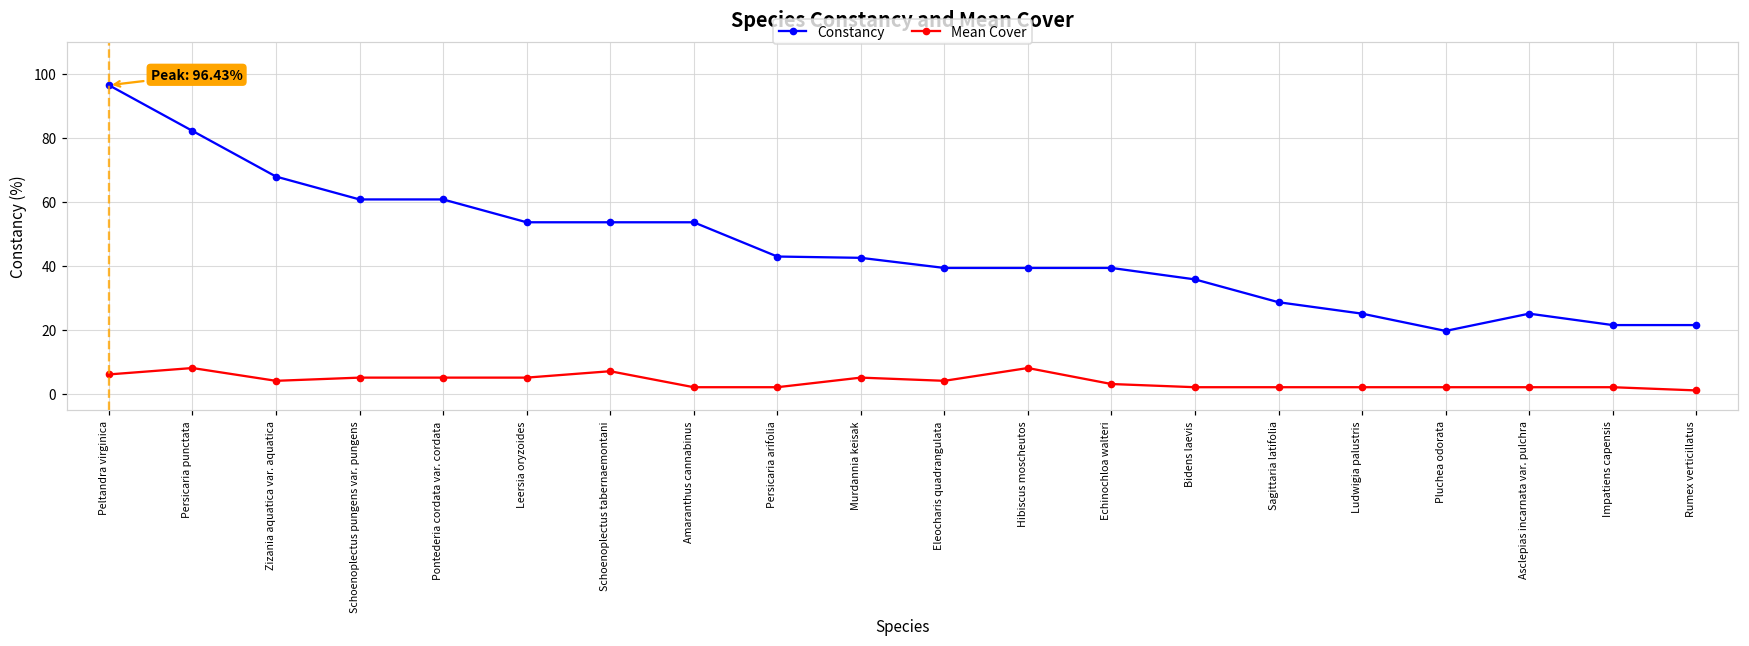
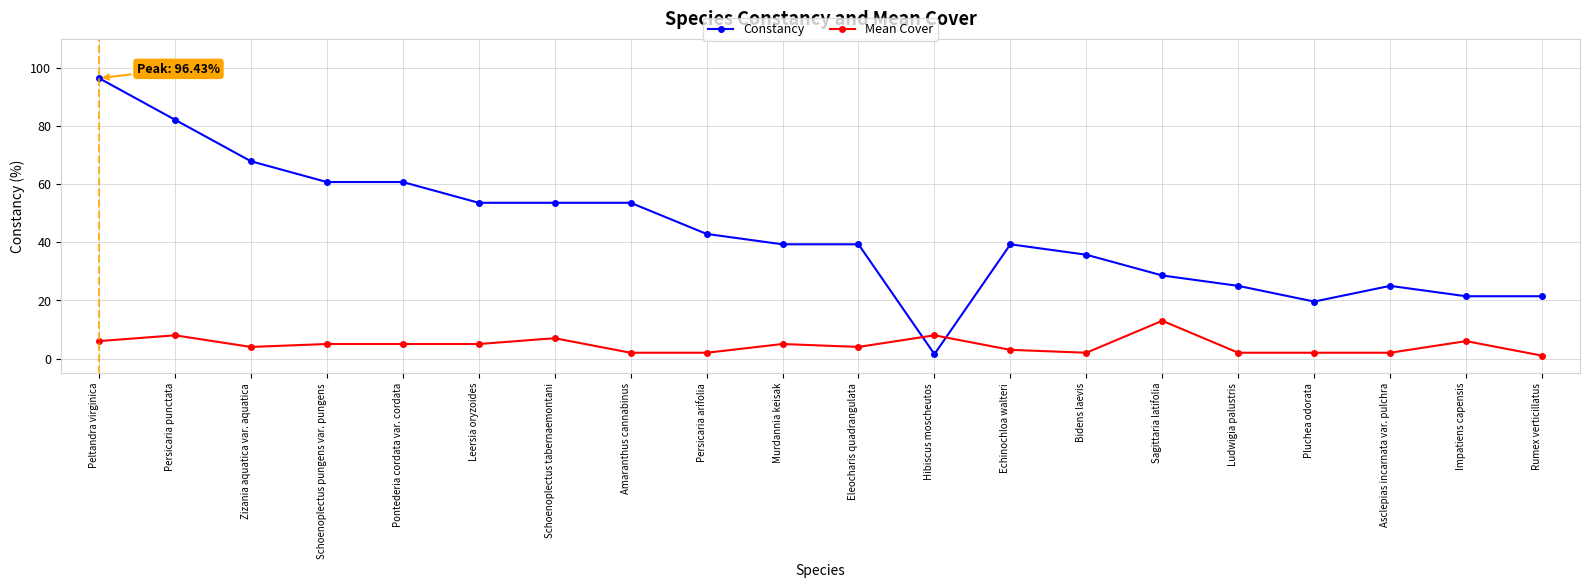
  {
    "Constancy": {
      "Persicaria punctata": 82,
      "Zizania aquatica var. aquatica": 68,
      "Schoenoplectus pungens var. pungens": 61,
      "Pontederia cordata var. cordata": 61,
      "Leersia oryzoides": 54,
      "Schoenoplectus tabernaemontani": 54,
      "Amaranthus cannabinus": 54,
      "Persicaria arifolia": 43,
-     "Murdannia keisak": 42,
+     "Murdannia keisak": 39,
      "Eleocharis quadrangulata": 39,
-     "Hibiscus moscheutos": 39,
+     "Hibiscus moscheutos": 2,
      "Echinochloa walteri": 39,
      "Bidens laevis": 36,
      "Sagittaria latifolia": 29,
      "Ludwigia palustris": 25,
      "Pluchea odorata": 20,
      "Asclepias incarnata var. pulchra": 25,
      "Impatiens capensis": 21,
      "Rumex verticillatus": 21
    },
    "Mean Cover": {
      "Peltandra virginica": 6,
      "Persicaria punctata": 8,
      "Zizania aquatica var. aquatica": 4,
      "Schoenoplectus pungens var. pungens": 5,
      "Pontederia cordata var. cordata": 5,
      "Leersia oryzoides": 5,
      "Schoenoplectus tabernaemontani": 7,
      "Amaranthus cannabinus": 2,
      "Persicaria arifolia": 2,
      "Murdannia keisak": 5,
      "Eleocharis quadrangulata": 4,
      "Hibiscus moscheutos": 8,
      "Echinochloa walteri": 3,
      "Bidens laevis": 2,
-     "Sagittaria latifolia": 2,
+     "Sagittaria latifolia": 13,
      "Ludwigia palustris": 2,
      "Pluchea odorata": 2,
      "Asclepias incarnata var. pulchra": 2,
-     "Impatiens capensis": 2,
+     "Impatiens capensis": 6,
      "Rumex verticillatus": 1
    }
  }
